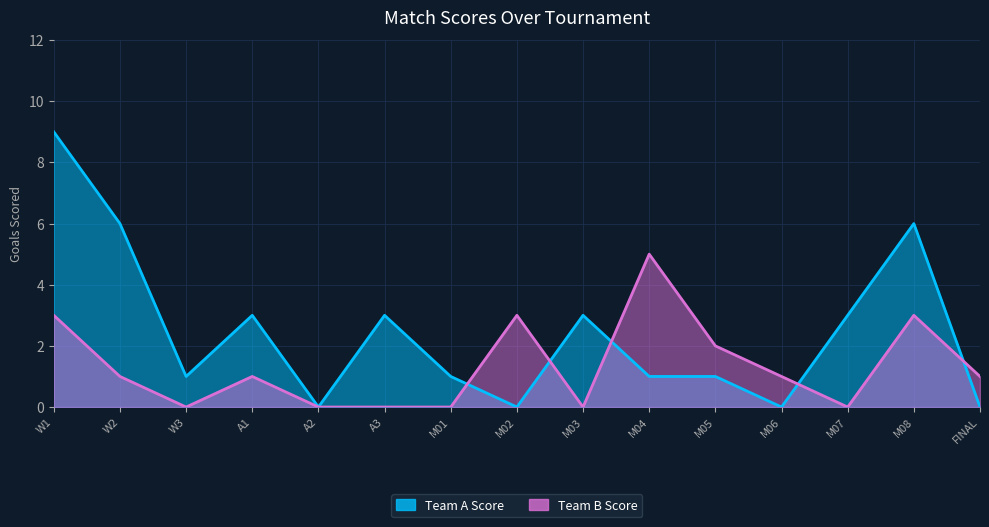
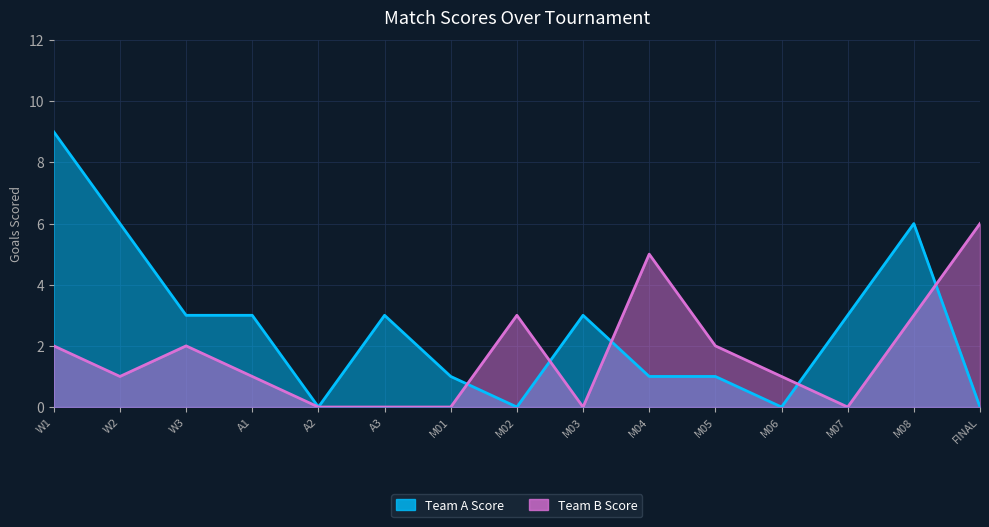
  {
    "Team A Score": {
      "W1": 9,
      "W2": 6,
-     "W3": 1,
+     "W3": 3,
      "A1": 3,
      "A3": 3,
      "M01": 1,
      "M02": 0,
      "M03": 3,
      "M04": 1,
      "M05": 1,
      "M06": 0,
      "M07": 3,
      "M08": 6,
      "FINAL": 0
    },
    "Team B Score": {
-     "W1": 3,
+     "W1": 2,
      "W2": 1,
-     "W3": 0,
+     "W3": 2,
      "A1": 1,
      "A3": 0,
      "M01": 0,
      "M02": 3,
      "M03": 0,
      "M04": 5,
      "M05": 2,
      "M06": 1,
      "M07": 0,
      "M08": 3,
-     "FINAL": 1
+     "FINAL": 6
    }
  }
